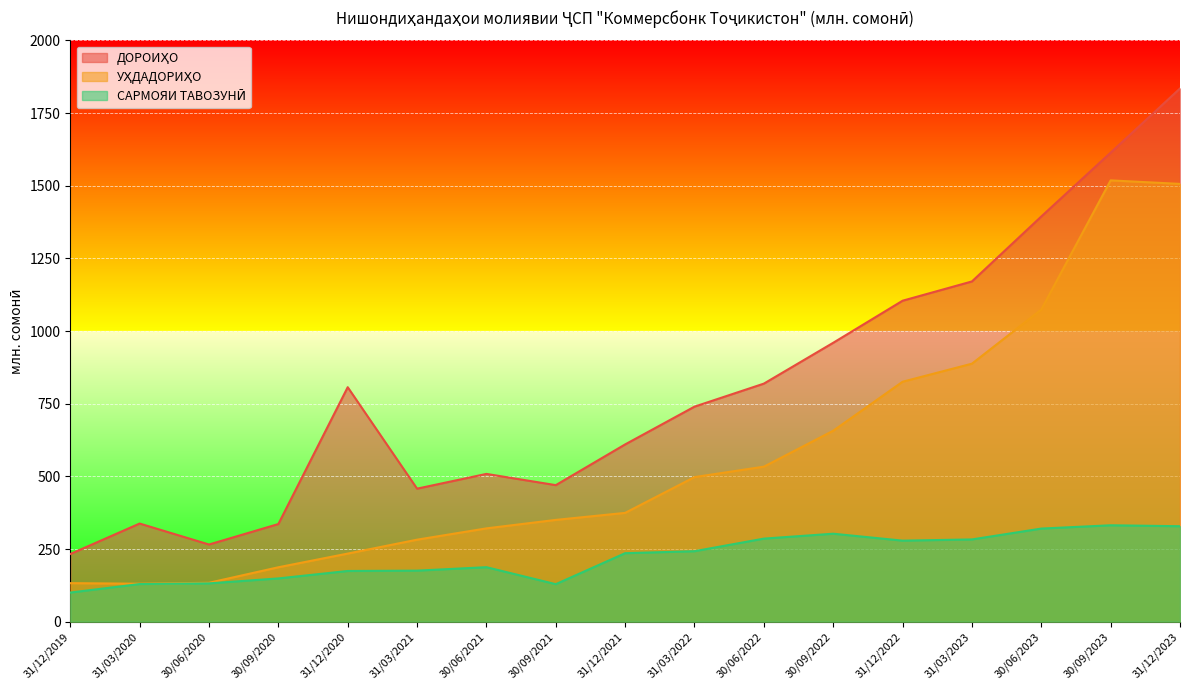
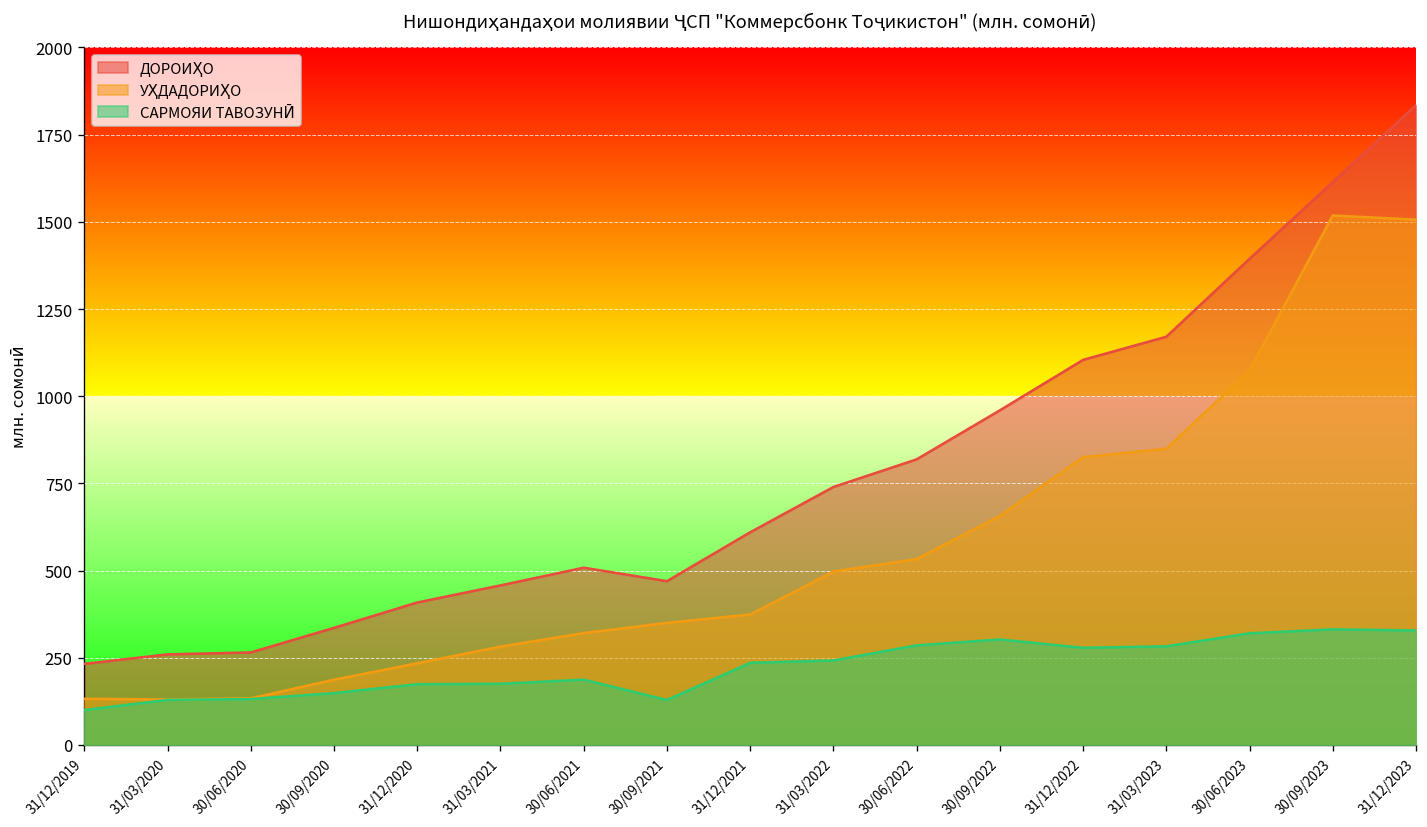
  {
    "ДОРОИҲО": {
      "31/12/2019": 230,
-     "31/03/2020": 340,
+     "31/03/2020": 260,
      "30/06/2020": 270,
      "30/09/2020": 340,
-     "31/12/2020": 810,
+     "31/12/2020": 410,
      "31/03/2021": 460,
      "30/06/2021": 510,
      "30/09/2021": 470,
      "31/12/2021": 610,
      "31/03/2022": 740,
      "30/06/2022": 820,
      "30/09/2022": 960,
      "31/12/2022": 1100,
      "31/03/2023": 1170,
      "30/06/2023": 1390,
      "30/09/2023": 1610,
      "31/12/2023": 1830
    },
    "УҲДАДОРИҲО": {
      "31/12/2019": 130,
      "30/09/2020": 190,
      "31/12/2020": 230,
      "31/03/2021": 280,
      "30/06/2021": 320,
      "30/09/2021": 350,
      "31/12/2021": 370,
      "31/03/2022": 500,
      "30/06/2022": 530,
      "30/09/2022": 660,
      "31/12/2022": 830,
-     "31/03/2023": 890,
+     "31/03/2023": 850,
      "30/06/2023": 1070,
      "30/09/2023": 1520,
      "31/12/2023": 1510
    },
    "САРМОЯИ ТАВОЗУНӢ": {
      "31/12/2019": 100,
      "30/09/2020": 150,
      "31/12/2020": 170,
      "31/03/2021": 180,
      "30/06/2021": 190,
      "30/09/2021": 130,
      "31/12/2021": 240,
      "31/03/2022": 240,
      "30/06/2022": 290,
      "30/09/2022": 300,
      "31/12/2022": 280,
      "31/03/2023": 280,
      "30/06/2023": 320,
      "30/09/2023": 330,
      "31/12/2023": 330
    }
  }
